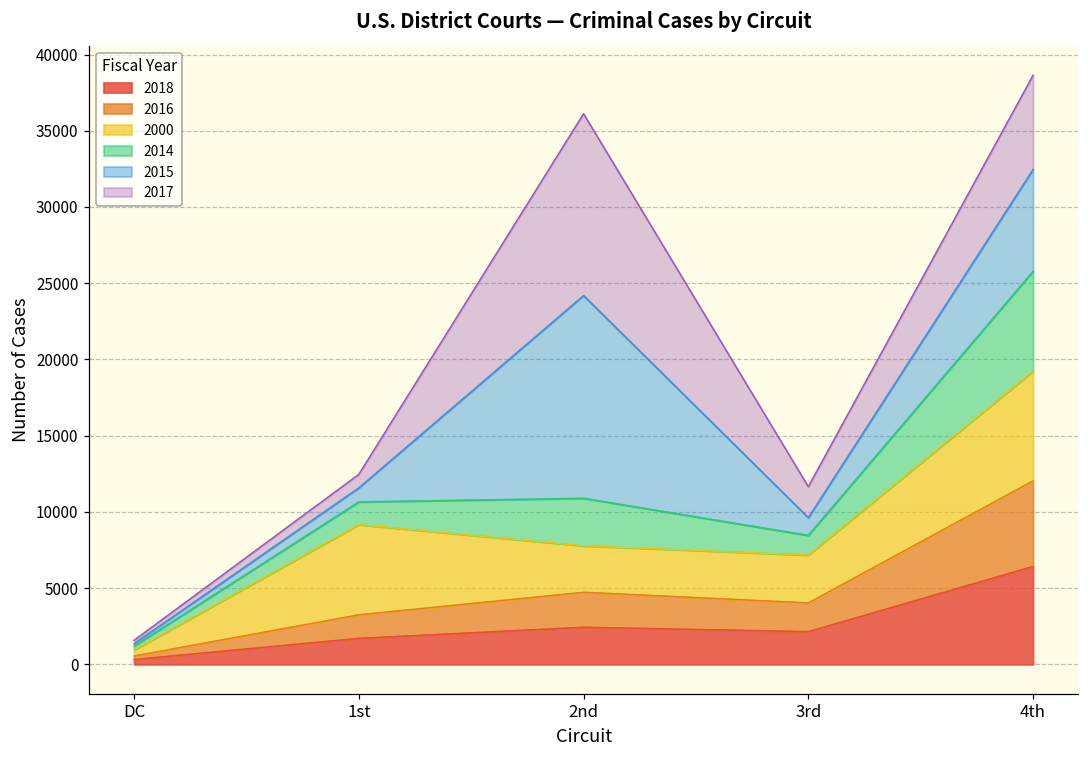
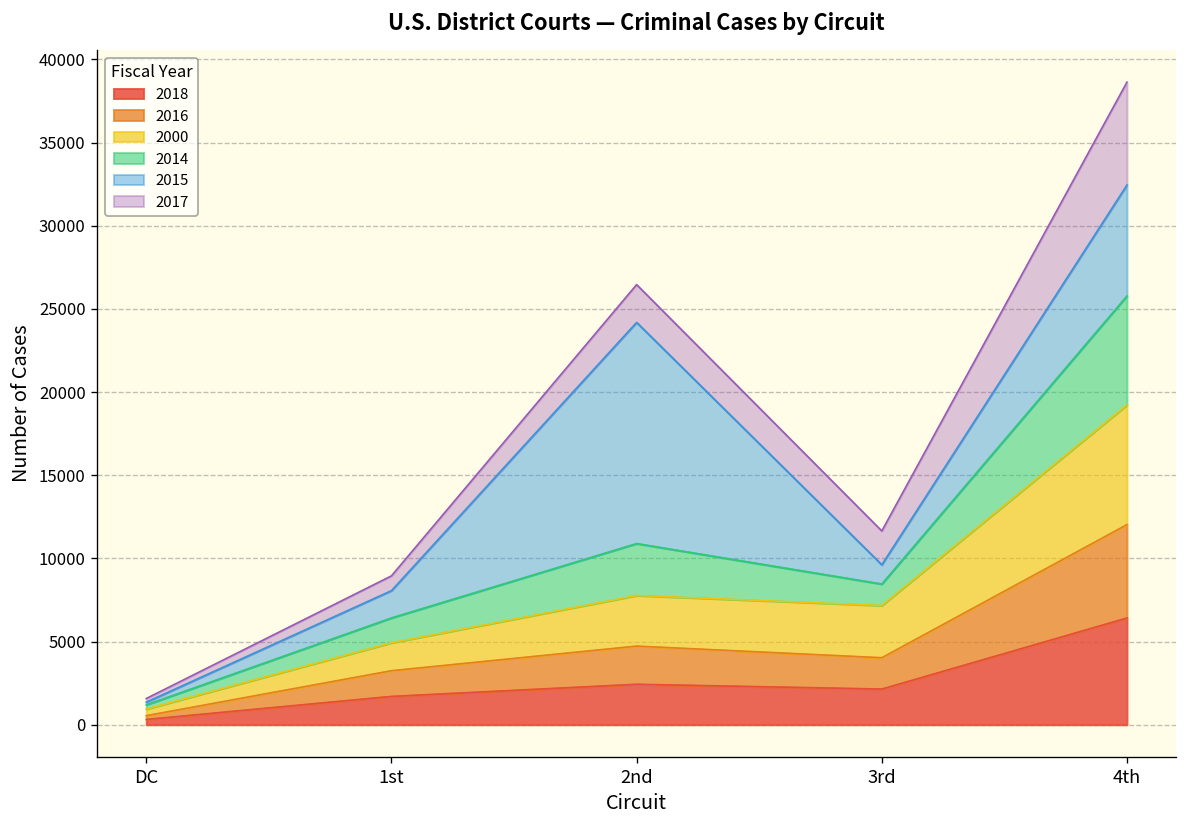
  {
    "2000": {
      "DC": 400,
-     "1st": 5900,
+     "1st": 1700,
      "2nd": 3000,
      "3rd": 3100,
      "4th": 7200
    },
    "2014": {
      "1st": 1500,
      "2nd": 3100,
      "3rd": 1300,
      "4th": 6600
    },
    "2015": {
-     "1st": 900,
+     "1st": 1600,
      "2nd": 13300,
      "3rd": 1200,
      "4th": 6700
    },
    "2017": {
      "DC": 200,
      "1st": 900,
-     "2nd": 11900,
+     "2nd": 2300,
      "3rd": 2000,
      "4th": 6200
    }
  }
